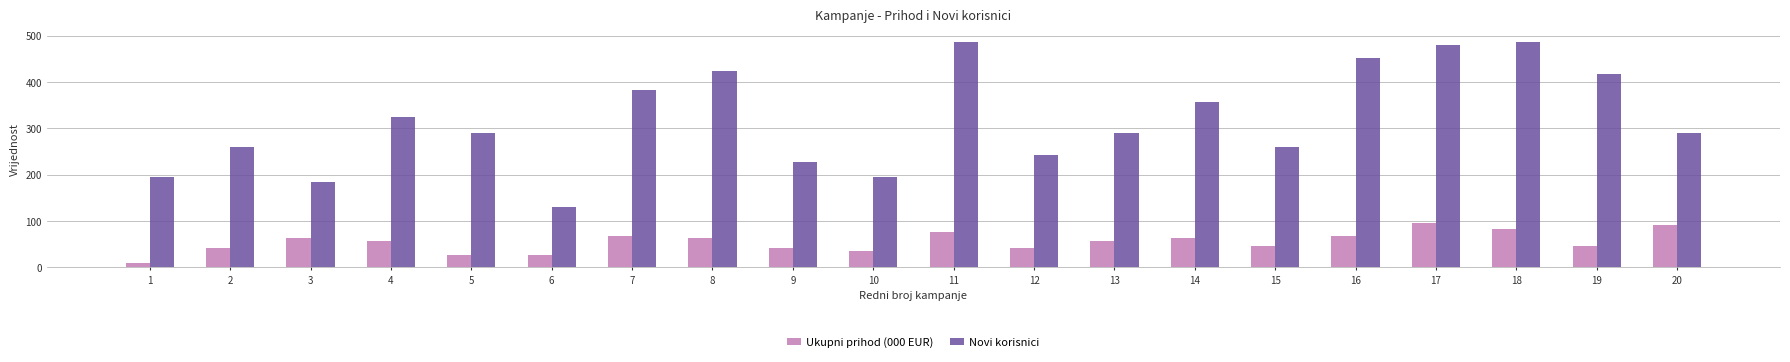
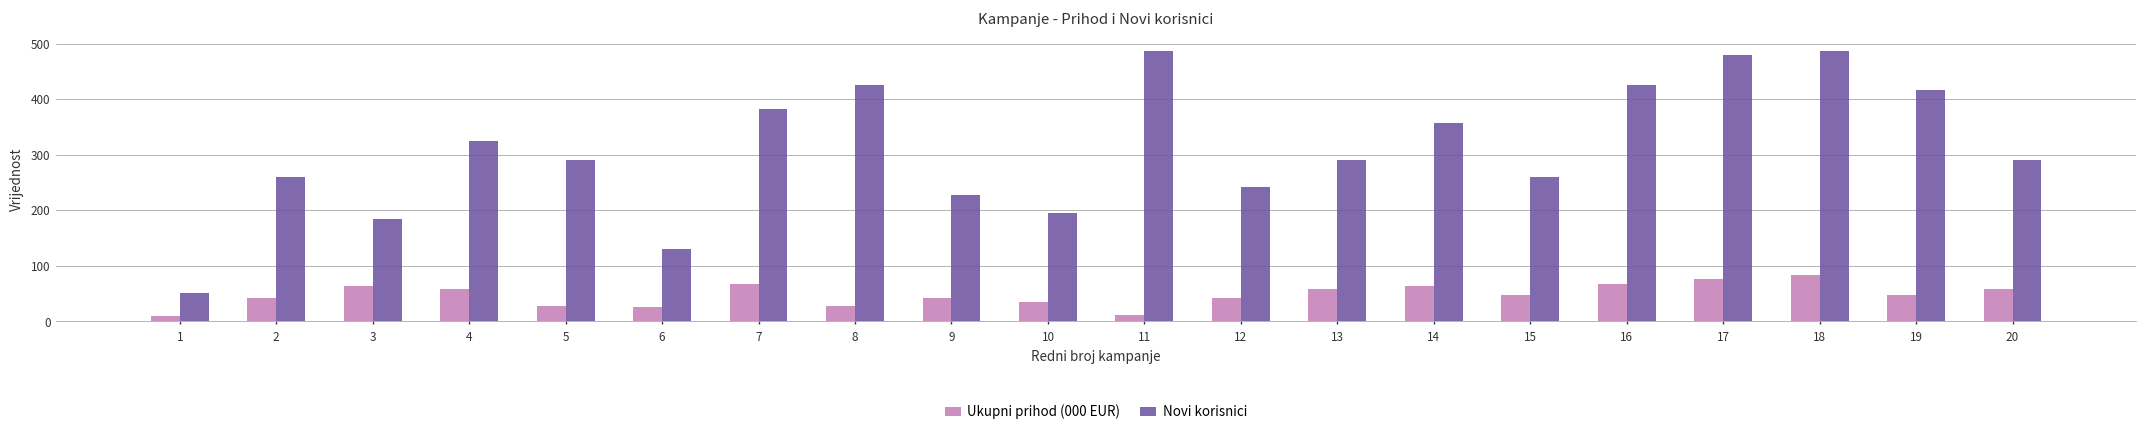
  {
    "Ukupni prihod (000 EUR)": {
      "1": 10,
      "2": 40,
      "3": 60,
      "4": 60,
      "5": 30,
      "6": 30,
      "7": 70,
-     "8": 60,
+     "8": 30,
      "9": 40,
      "10": 40,
-     "11": 80,
+     "11": 10,
      "12": 40,
      "13": 60,
      "14": 60,
      "15": 50,
      "16": 70,
-     "17": 100,
+     "17": 80,
      "18": 80,
      "19": 50,
-     "20": 90
+     "20": 60
    },
    "Novi korisnici": {
-     "1": 200,
+     "1": 50,
      "2": 260,
      "3": 190,
      "4": 330,
      "5": 290,
      "6": 130,
      "7": 380,
      "8": 430,
      "9": 230,
      "10": 200,
      "11": 490,
      "12": 240,
      "13": 290,
      "14": 360,
      "15": 260,
-     "16": 450,
+     "16": 430,
      "17": 480,
      "18": 490,
      "19": 420,
      "20": 290
    }
  }
